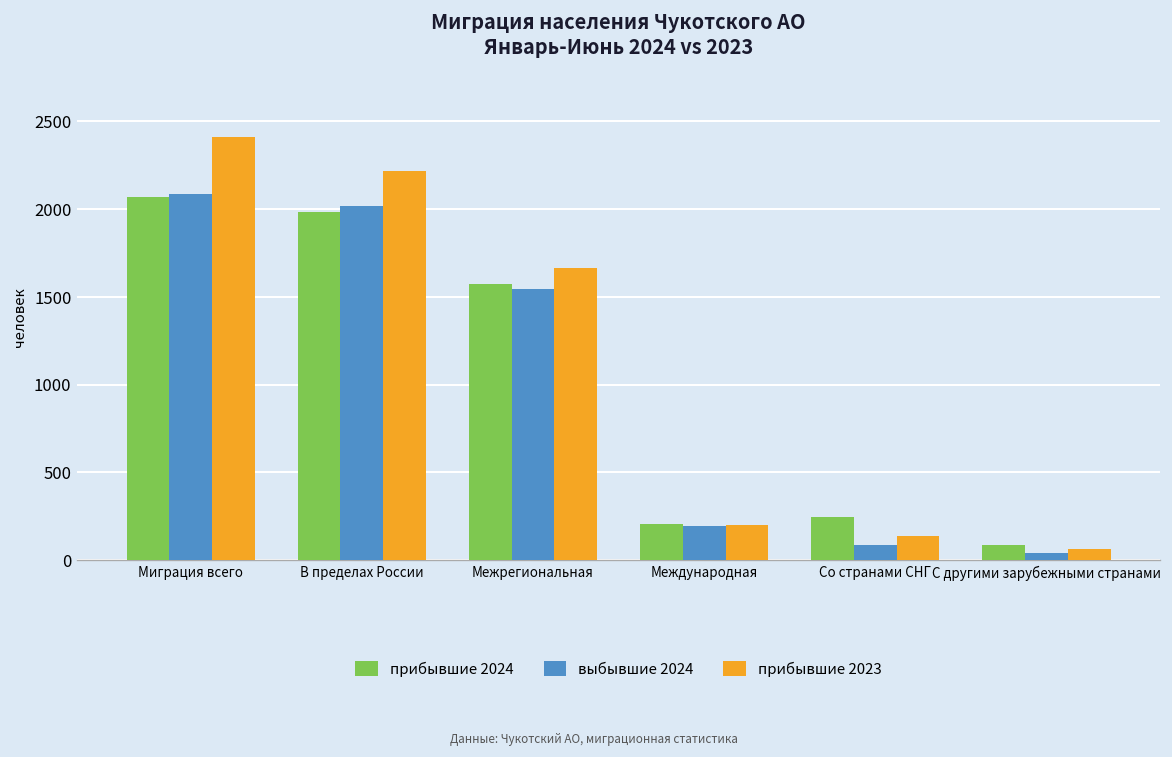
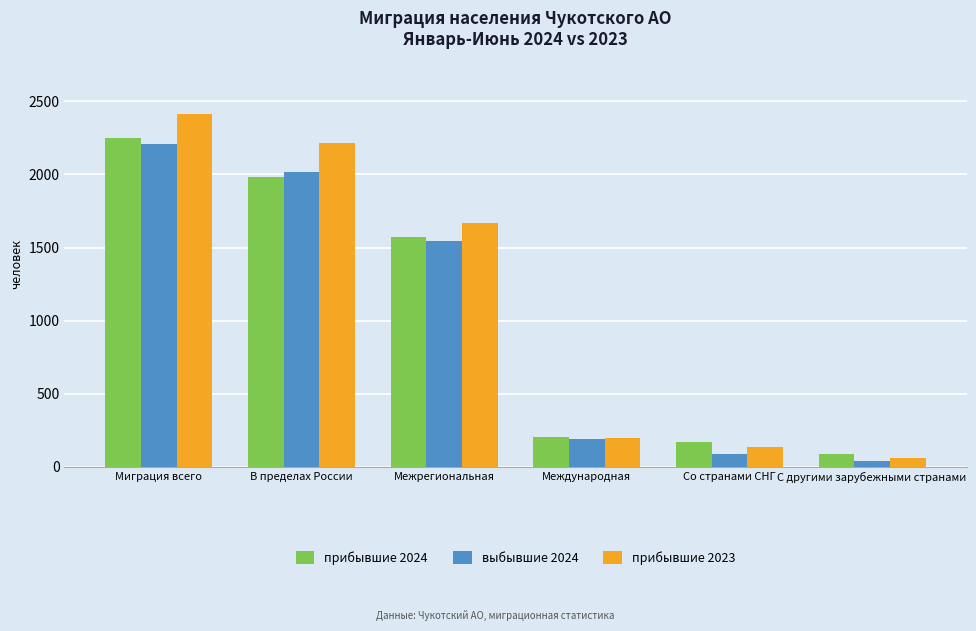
  {
    "прибывшие 2024": {
-     "Миграция всего": 2070,
+     "Миграция всего": 2250,
      "В пределах России": 1990,
      "Межрегиональная": 1570,
      "Международная": 210,
-     "Со странами СНГ": 240,
+     "Со странами СНГ": 170,
      "С другими зарубежными странами": 90
    },
    "выбывшие 2024": {
-     "Миграция всего": 2090,
+     "Миграция всего": 2210,
      "В пределах России": 2020,
      "Межрегиональная": 1540,
      "Международная": 190,
      "Со странами СНГ": 90,
      "С другими зарубежными странами": 40
    },
    "прибывшие 2023": {
      "Миграция всего": 2410,
      "В пределах России": 2220,
      "Межрегиональная": 1670,
      "Международная": 200,
      "Со странами СНГ": 140,
      "С другими зарубежными странами": 60
    }
  }
